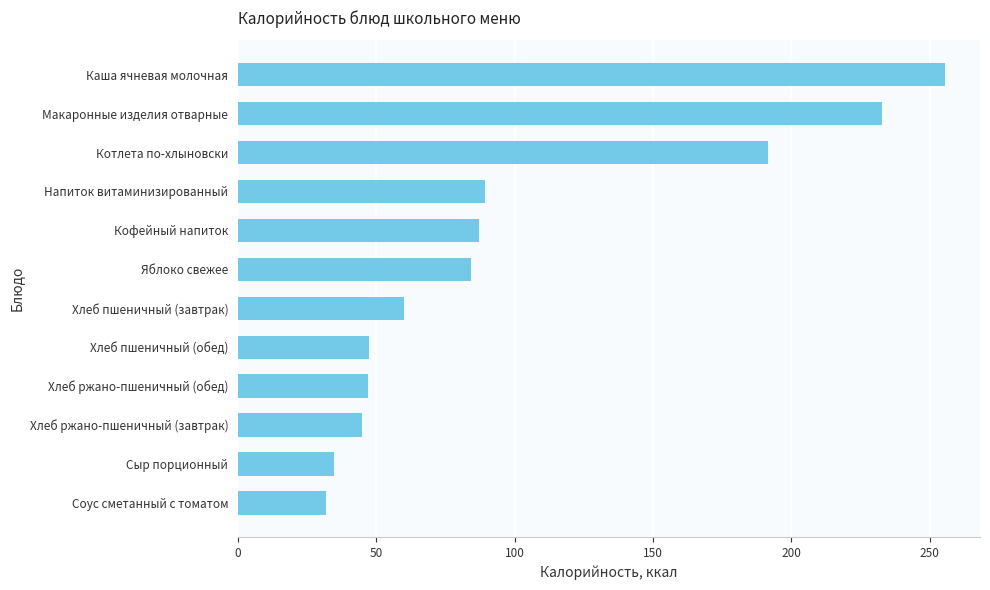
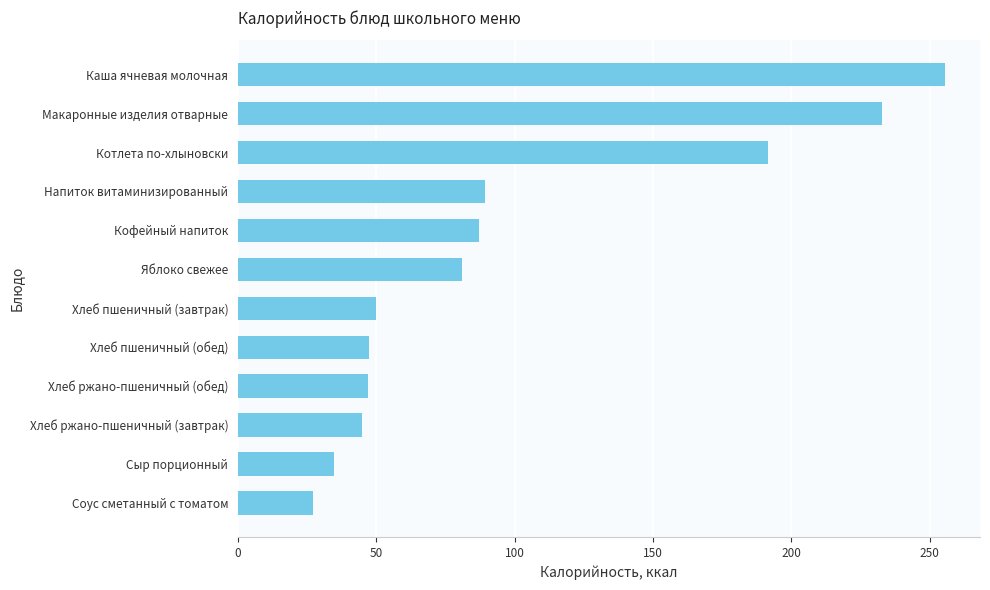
  {
    "Каша ячневая молочная": 255,
    "Макаронные изделия отварные": 233,
    "Котлета по-хлыновски": 192,
    "Напиток витаминизированный": 89,
    "Кофейный напиток": 87,
-   "Яблоко свежее": 84,
-   "Хлеб пшеничный (завтрак)": 60,
+   "Яблоко свежее": 81,
+   "Хлеб пшеничный (завтрак)": 50,
    "Хлеб пшеничный (обед)": 47,
    "Хлеб ржано-пшеничный (обед)": 47,
    "Хлеб ржано-пшеничный (завтрак)": 45,
    "Сыр порционный": 35,
-   "Соус сметанный с томатом": 32
+   "Соус сметанный с томатом": 27
  }
